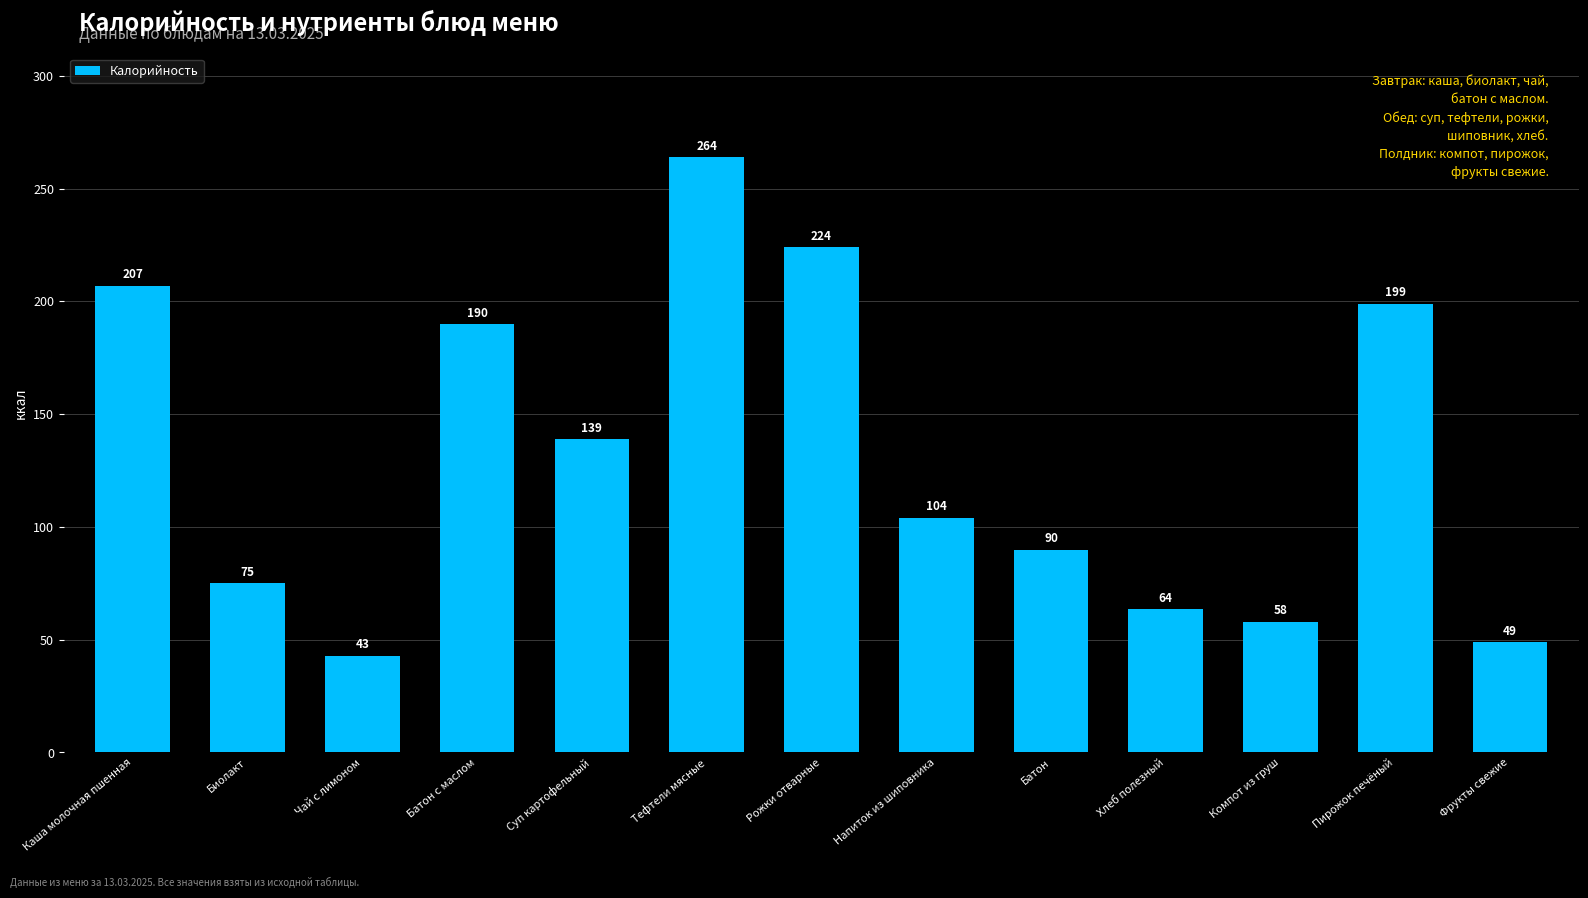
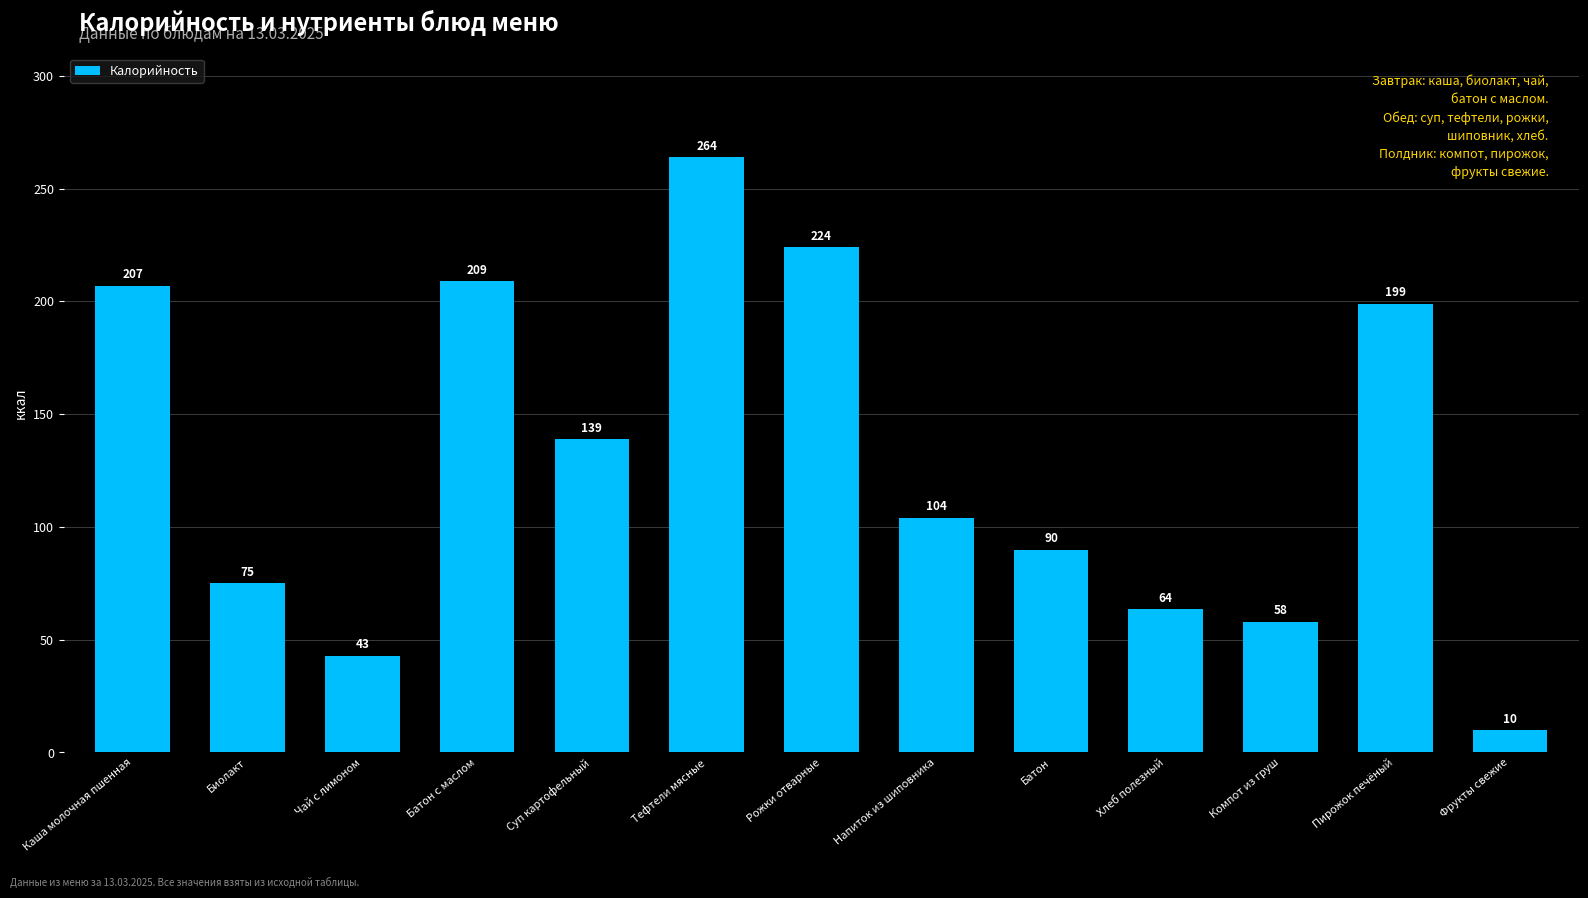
  {
    "Каша молочная пшенная": 207,
    "Биолакт": 75,
    "Чай с лимоном": 43,
-   "Батон с маслом": 190,
+   "Батон с маслом": 209,
    "Суп картофельный": 139,
    "Тефтели мясные": 264,
    "Рожки отварные": 224,
    "Напиток из шиповника": 104,
    "Батон": 90,
    "Хлеб полезный": 64,
    "Компот из груш": 58,
    "Пирожок печёный": 199,
-   "Фрукты свежие": 49
+   "Фрукты свежие": 10
  }
